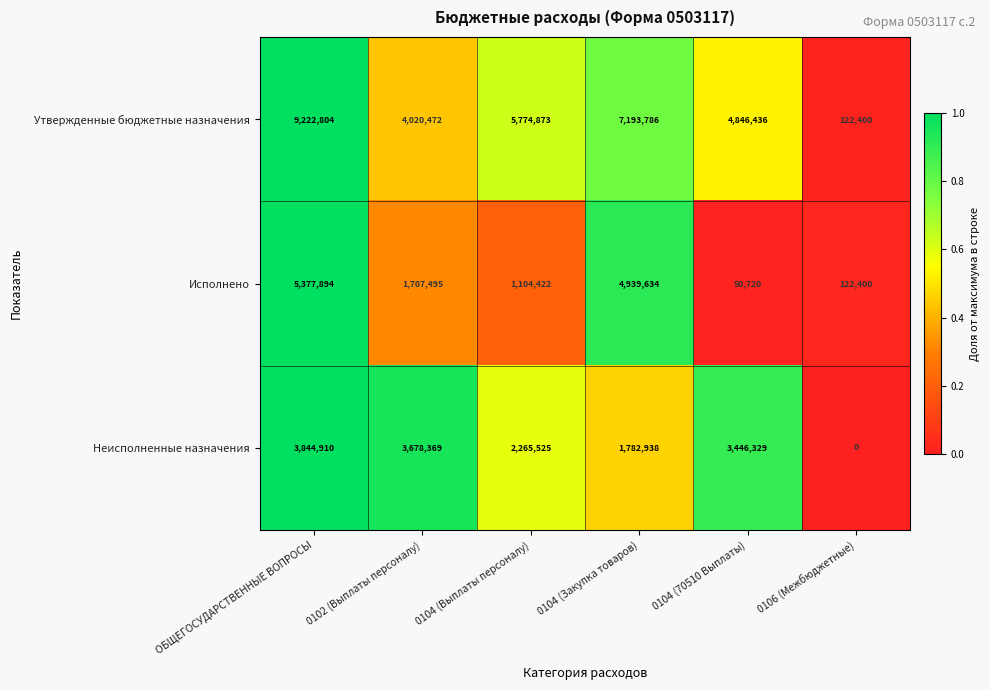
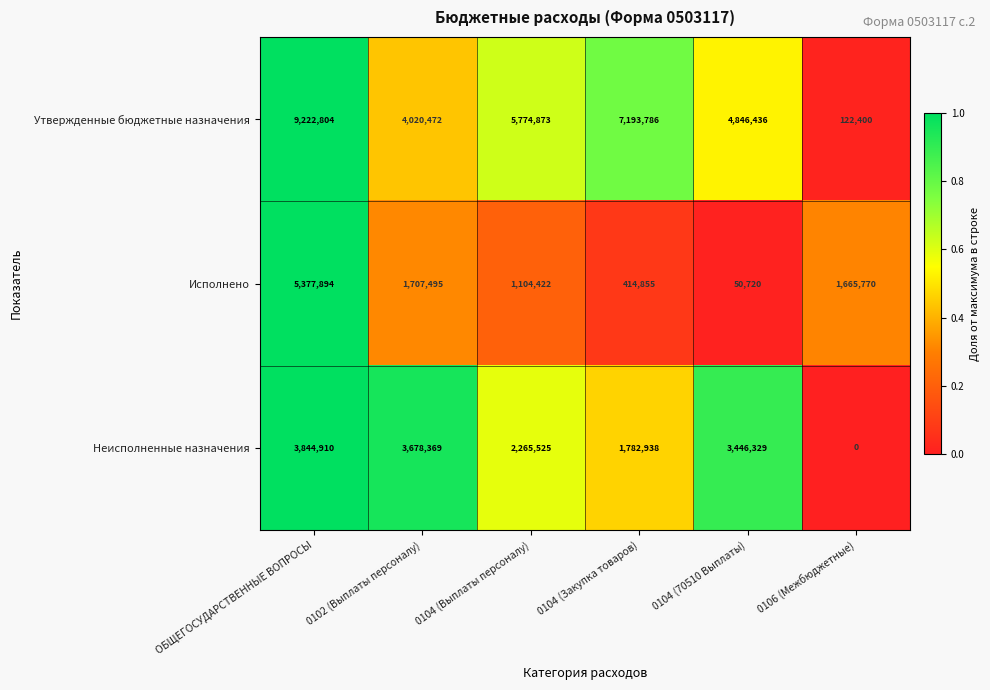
  {
    "Утвержденные бюджетные назначения": {
      "ОБЩЕГОСУДАРСТВЕННЫЕ ВОПРОСЫ": "9,222,804",
      "0102 (Выплаты персоналу)": "4,020,472",
      "0104 (Выплаты персоналу)": "5,774,873",
      "0104 (Закупка товаров)": "7,193,786",
      "0104 (70510 Выплаты)": "4,846,436",
      "0106 (Межбюджетные)": "122,400"
    },
    "Исполнено": {
      "ОБЩЕГОСУДАРСТВЕННЫЕ ВОПРОСЫ": "5,377,894",
      "0102 (Выплаты персоналу)": "1,707,495",
      "0104 (Выплаты персоналу)": "1,104,422",
-     "0104 (Закупка товаров)": "4,939,634",
+     "0104 (Закупка товаров)": "414,855",
      "0104 (70510 Выплаты)": "50,720",
-     "0106 (Межбюджетные)": "122,400"
+     "0106 (Межбюджетные)": "1,665,770"
    },
    "Неисполненные назначения": {
      "ОБЩЕГОСУДАРСТВЕННЫЕ ВОПРОСЫ": "3,844,910",
      "0102 (Выплаты персоналу)": "3,678,369",
      "0104 (Выплаты персоналу)": "2,265,525",
      "0104 (Закупка товаров)": "1,782,938",
      "0104 (70510 Выплаты)": "3,446,329",
      "0106 (Межбюджетные)": "0"
    }
  }
